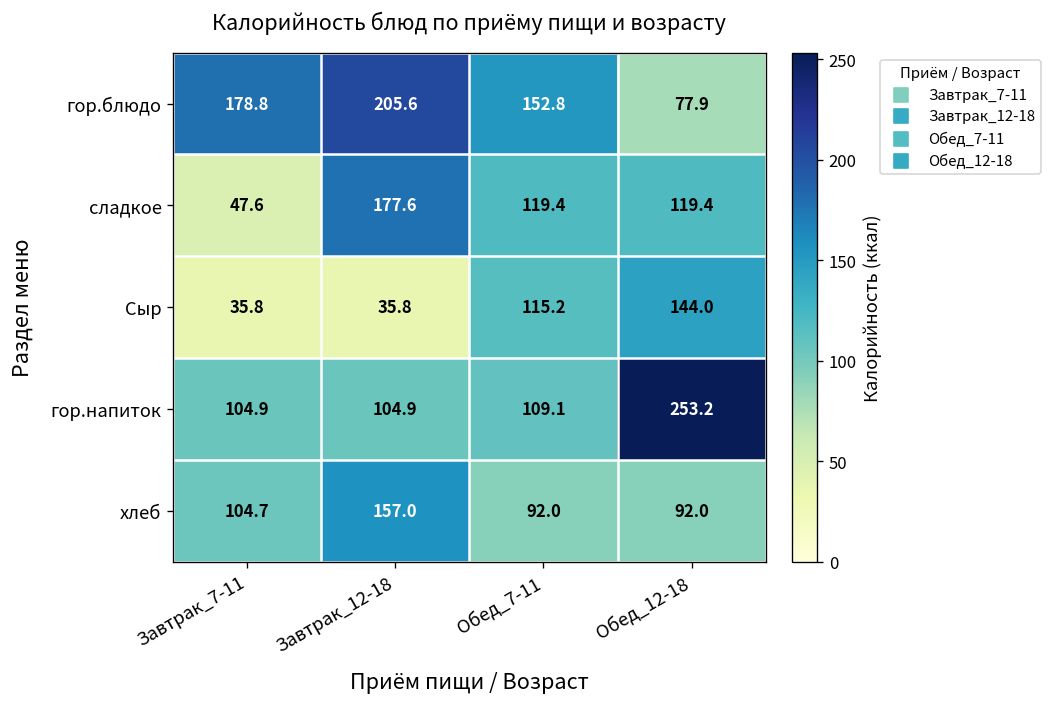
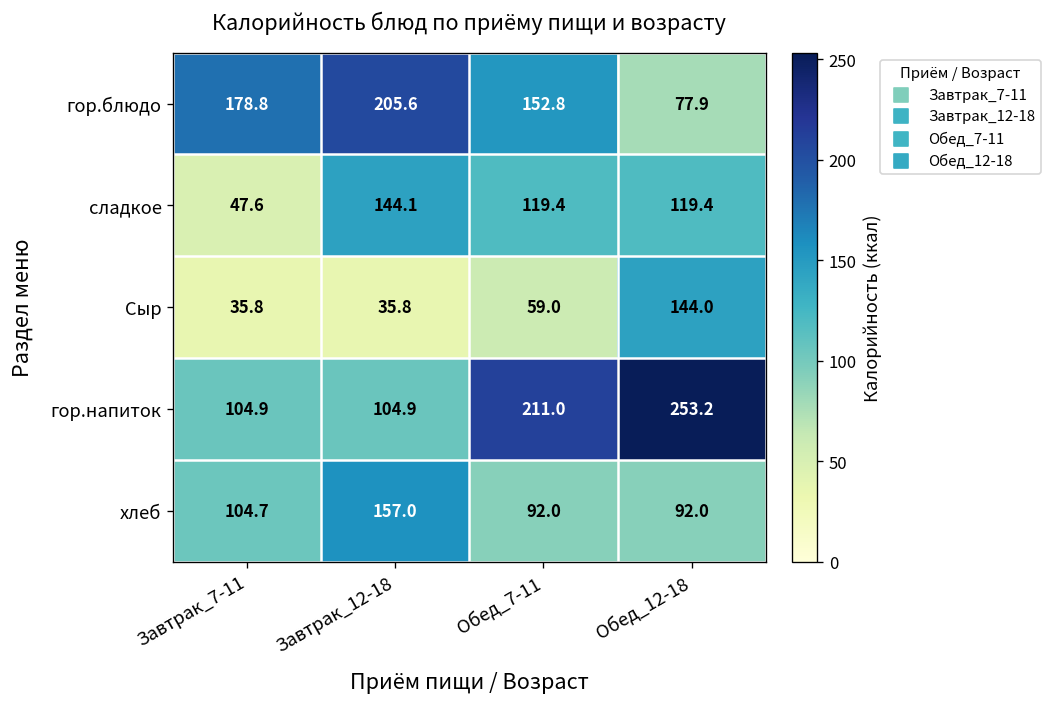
  {
    "гор.блюдо": {
      "Завтрак_7-11": 178.8,
      "Завтрак_12-18": 205.6,
      "Обед_7-11": 152.8,
      "Обед_12-18": 77.9
    },
    "сладкое": {
      "Завтрак_7-11": 47.6,
-     "Завтрак_12-18": 177.6,
+     "Завтрак_12-18": 144.1,
      "Обед_7-11": 119.4,
      "Обед_12-18": 119.4
    },
    "Сыр": {
      "Завтрак_7-11": 35.8,
      "Завтрак_12-18": 35.8,
-     "Обед_7-11": 115.2,
+     "Обед_7-11": 59.0,
      "Обед_12-18": 144.0
    },
    "гор.напиток": {
      "Завтрак_7-11": 104.9,
      "Завтрак_12-18": 104.9,
-     "Обед_7-11": 109.1,
+     "Обед_7-11": 211.0,
      "Обед_12-18": 253.2
    },
    "хлеб": {
      "Завтрак_7-11": 104.7,
      "Завтрак_12-18": 157.0,
      "Обед_7-11": 92.0,
      "Обед_12-18": 92.0
    }
  }
